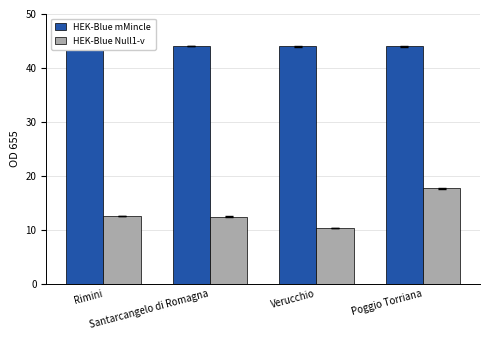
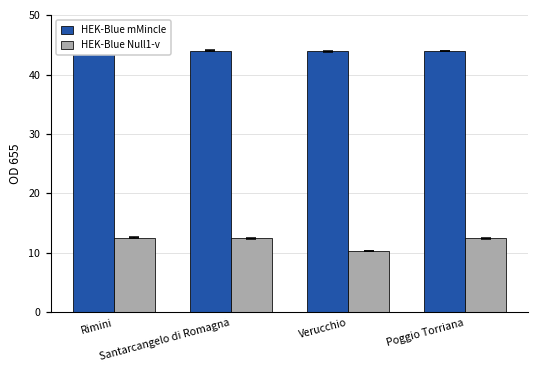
  {
    "HEK-Blue Null1-v": {
      "Rimini": 13,
      "Santarcangelo di Romagna": 12,
      "Verucchio": 10,
-     "Poggio Torriana": 18
+     "Poggio Torriana": 12
    }
  }
